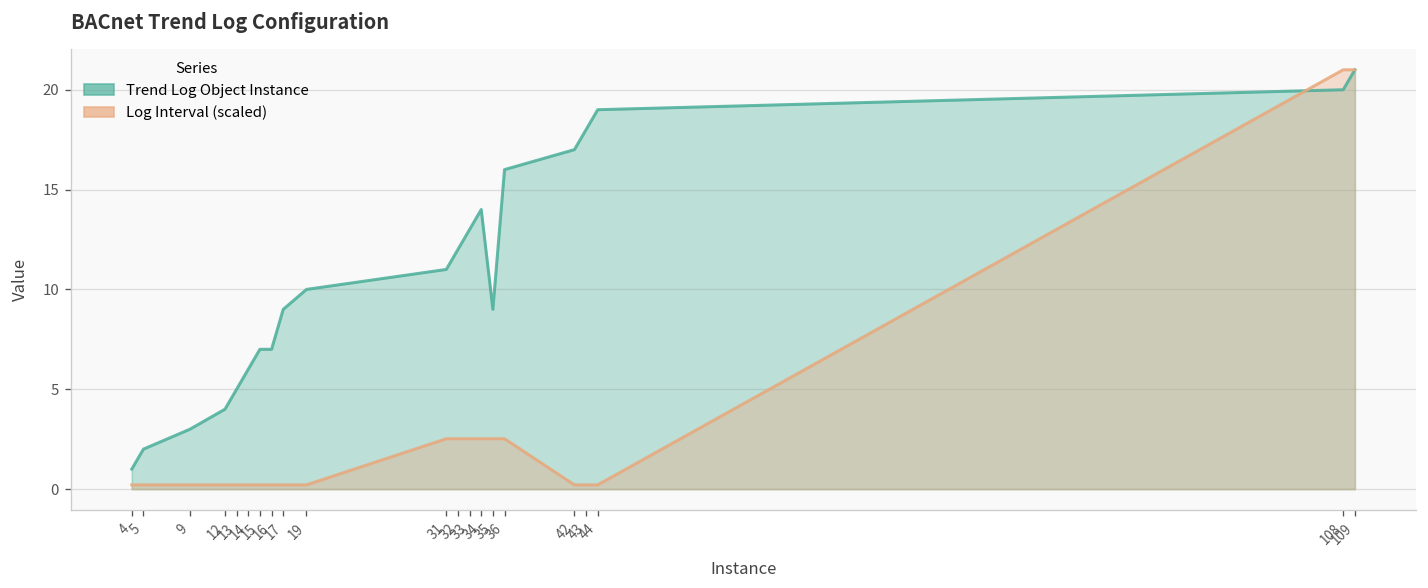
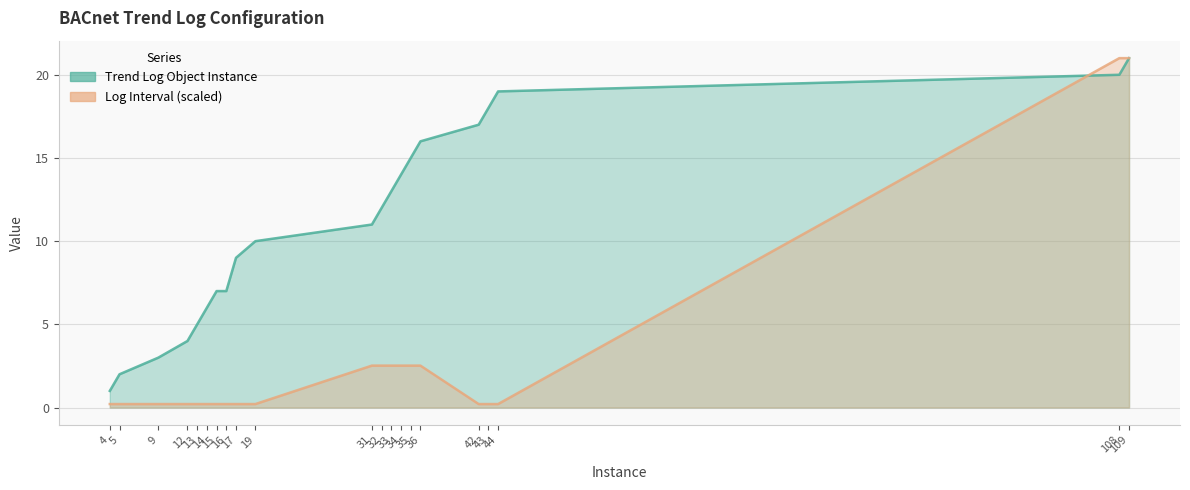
  {
    "Trend Log Object Instance": {
      "4": 1,
      "5": 2,
      "9": 3,
      "12": 4,
      "13": 5,
      "14": 6,
      "15": 7,
      "16": 7,
      "17": 9,
      "19": 10,
      "31": 11,
      "32": 12,
      "33": 13,
      "34": 14,
-     "35": 9,
+     "35": 15,
      "36": 16,
      "42": 17,
      "43": 18,
      "44": 19,
      "108": 20
    },
    "Log Interval (scaled)": {
      "4": 0.2,
      "5": 0.2,
      "9": 0.2,
      "12": 0.2,
      "13": 0.2,
      "14": 0.2,
      "15": 0.2,
      "16": 0.2,
      "17": 0.2,
      "19": 0.2,
      "31": 2.5,
      "32": 2.5,
      "33": 2.5,
      "34": 2.5,
      "35": 2.5,
      "36": 2.5,
      "42": 0.2,
      "43": 0.2,
      "44": 0.2,
      "108": 21
    }
  }
